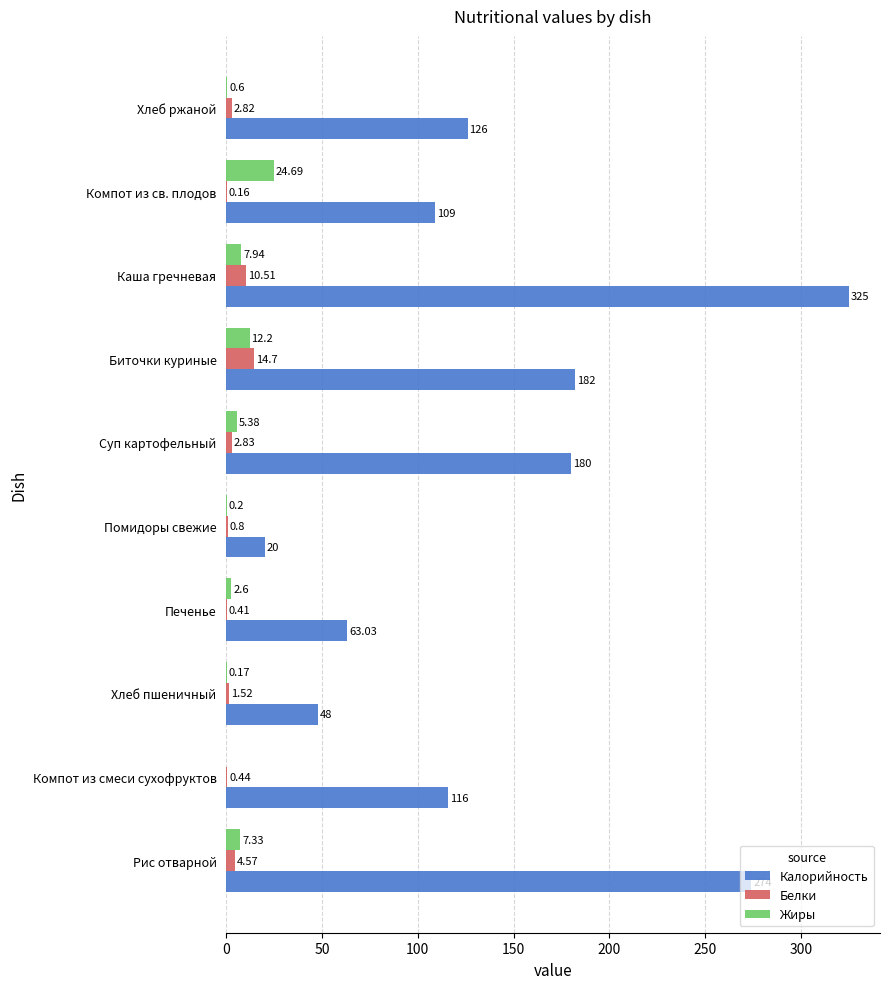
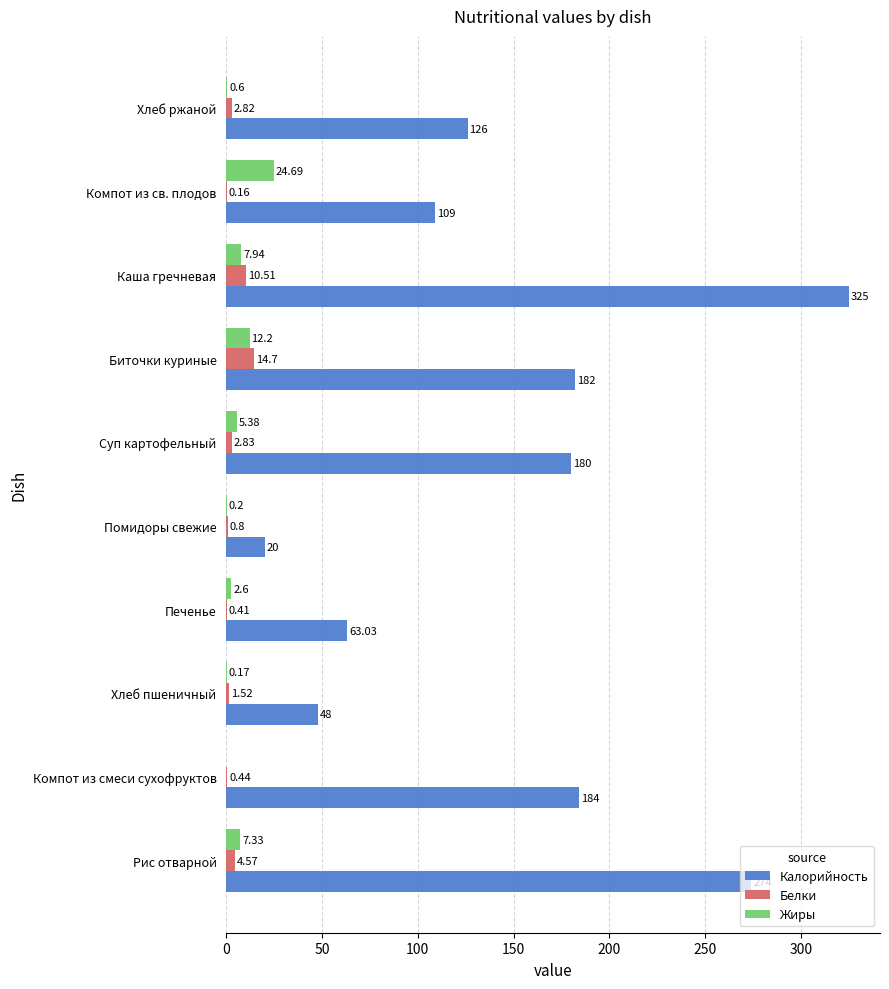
  {
    "Калорийность": {
      "Хлеб ржаной": 126,
      "Компот из св. плодов": 109,
      "Каша гречневая": 325,
      "Биточки куриные": 182,
      "Суп картофельный": 180,
      "Помидоры свежие": 20,
      "Печенье": 63.03,
      "Хлеб пшеничный": 48,
-     "Компот из смеси сухофруктов": 116
+     "Компот из смеси сухофруктов": 184
    },
    "Белки": {
      "Хлеб ржаной": 2.82,
      "Компот из св. плодов": 0.16,
      "Каша гречневая": 10.51,
      "Биточки куриные": 14.7,
      "Суп картофельный": 2.83,
      "Помидоры свежие": 0.8,
      "Печенье": 0.41,
      "Хлеб пшеничный": 1.52,
      "Компот из смеси сухофруктов": 0.44,
      "Рис отварной": 4.57
    },
    "Жиры": {
      "Хлеб ржаной": 0.6,
      "Компот из св. плодов": 24.69,
      "Каша гречневая": 7.94,
      "Биточки куриные": 12.2,
      "Суп картофельный": 5.38,
      "Помидоры свежие": 0.2,
      "Печенье": 2.6,
      "Хлеб пшеничный": 0.17,
      "Рис отварной": 7.33
    }
  }
